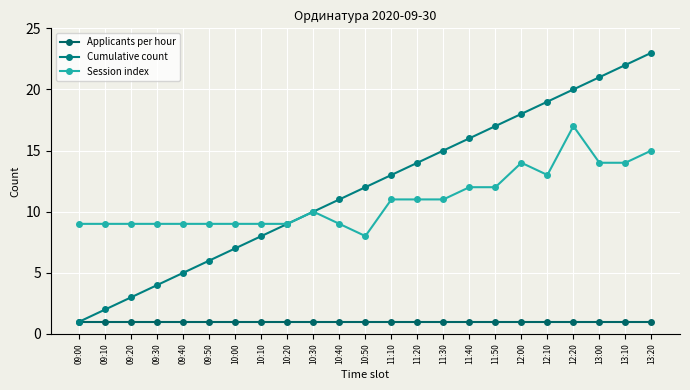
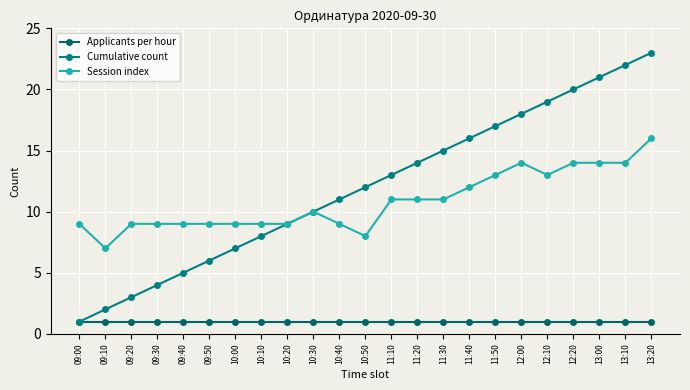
  {
    "Session index": {
      "09:00": 9,
-     "09:10": 9,
+     "09:10": 7,
      "09:20": 9,
      "09:30": 9,
      "09:40": 9,
      "09:50": 9,
      "10:00": 9,
      "10:10": 9,
      "10:40": 9,
      "10:50": 8,
      "11:10": 11,
      "11:20": 11,
      "11:30": 11,
      "11:40": 12,
-     "11:50": 12,
+     "11:50": 13,
      "12:00": 14,
      "12:10": 13,
-     "12:20": 17,
+     "12:20": 14,
      "13:00": 14,
      "13:10": 14,
-     "13:20": 15
+     "13:20": 16
    }
  }
